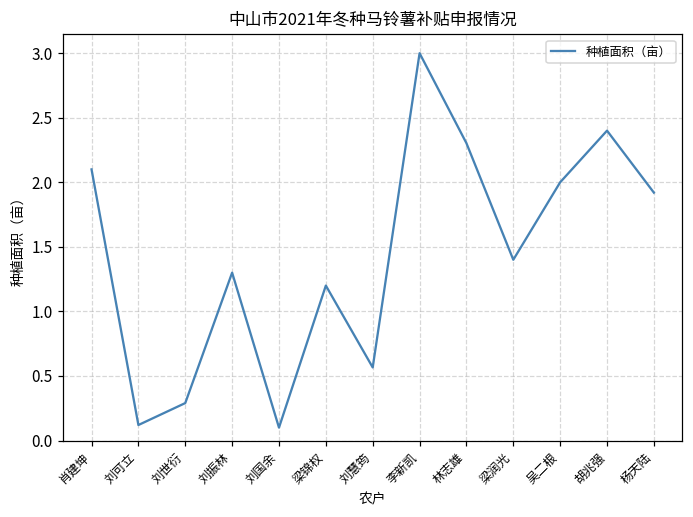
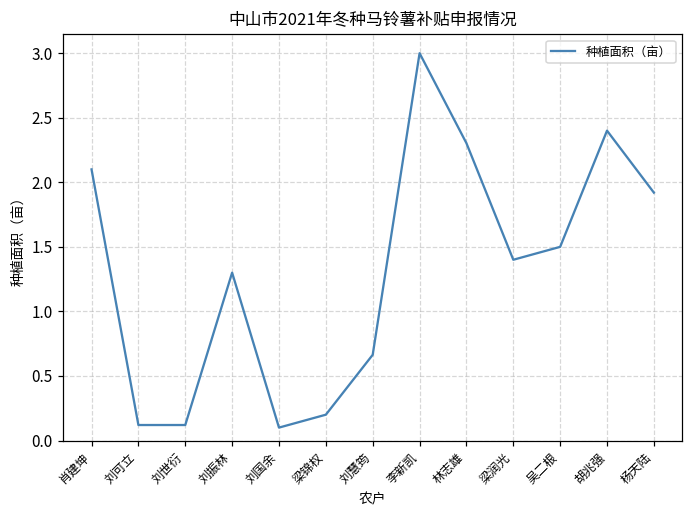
  {
    "肖建坤": 2.10,
    "刘可立": 0.12,
-   "刘世衍": 0.29,
+   "刘世衍": 0.12,
    "刘振林": 1.30,
    "刘国余": 0.10,
-   "梁锦权": 1.2,
-   "刘慧筠": 0.57,
+   "梁锦权": 0.2,
+   "刘慧筠": 0.66,
    "李新凯": 3.00,
    "林志雄": 2.30,
    "梁润光": 1.40,
-   "吴二根": 2.0,
+   "吴二根": 1.5,
    "胡兆强": 2.40,
    "杨天陆": 1.92
  }
